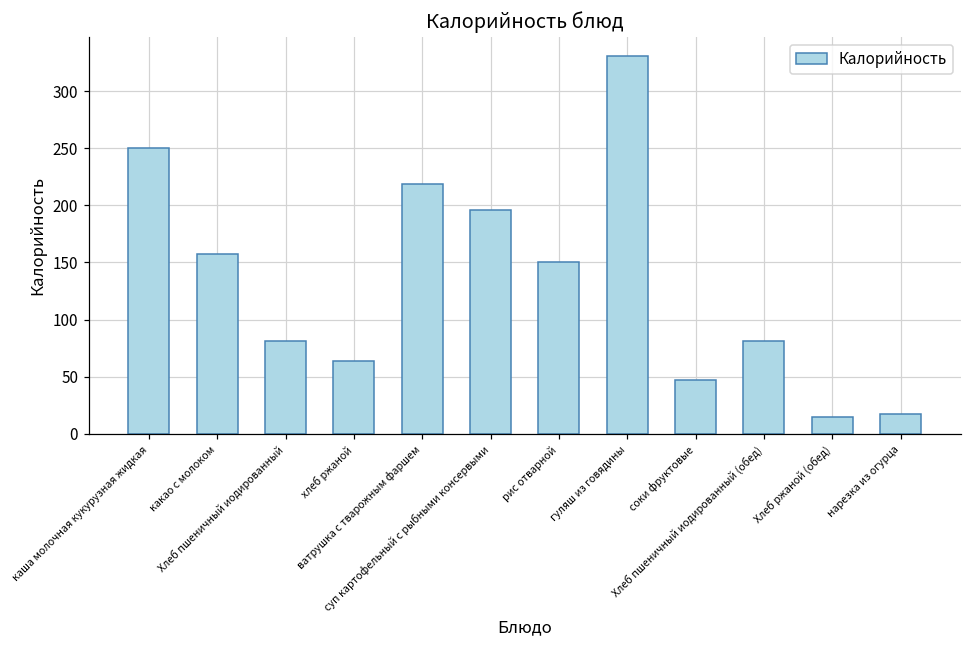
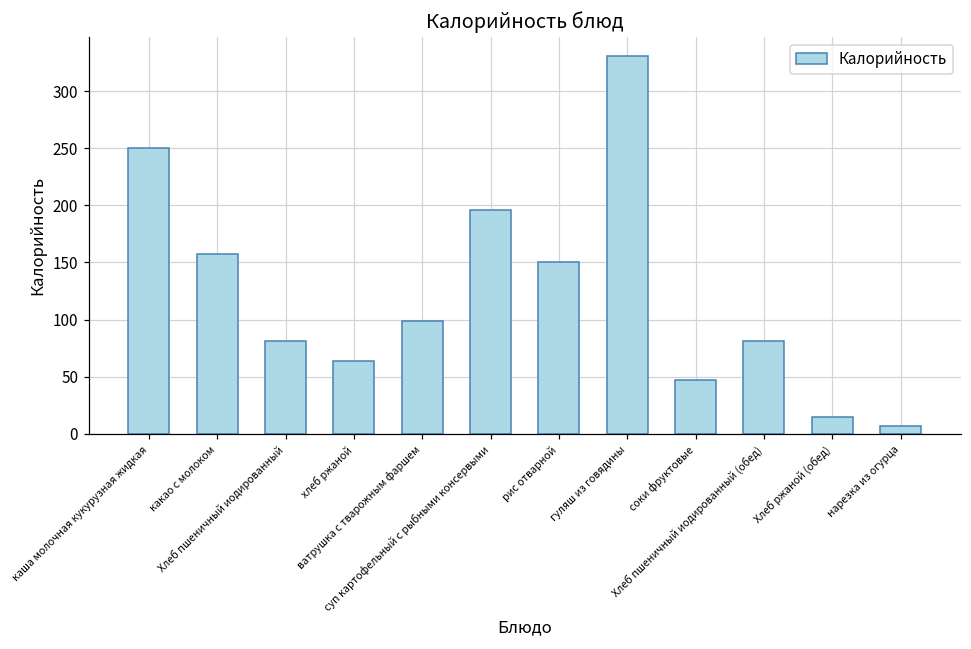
  {
    "каша молочная кукурузная жидкая": 250,
    "какао с молоком": 157,
    "Хлеб пшеничный иодированный": 81,
    "хлеб ржаной": 64,
-   "ватрушка с тварожным фаршем": 219,
+   "ватрушка с тварожным фаршем": 99,
    "суп картофельный с рыбными консервыми": 196,
    "рис отварной": 150,
    "гуляш из говядины": 331,
    "соки фруктовые": 47,
    "Хлеб пшеничный иодированный (обед)": 81,
    "Хлеб ржаной (обед)": 15,
-   "нарезка из огурца": 17
+   "нарезка из огурца": 7
  }
